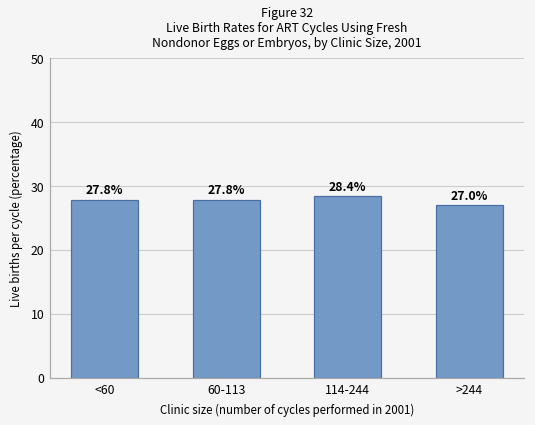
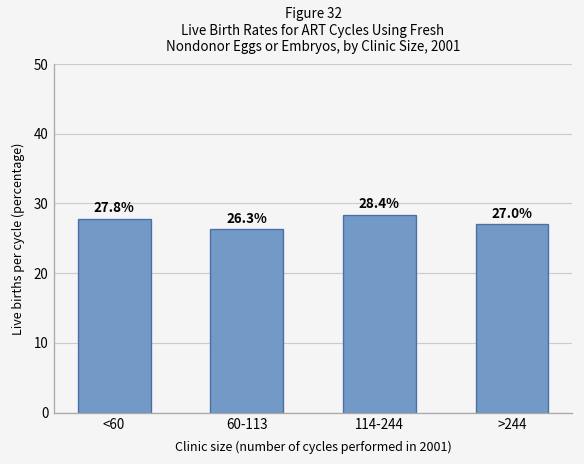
  {
    "<60": "27.8%",
-   "60-113": "27.8%",
+   "60-113": "26.3%",
    "114-244": "28.4%",
    ">244": "27.0%"
  }
